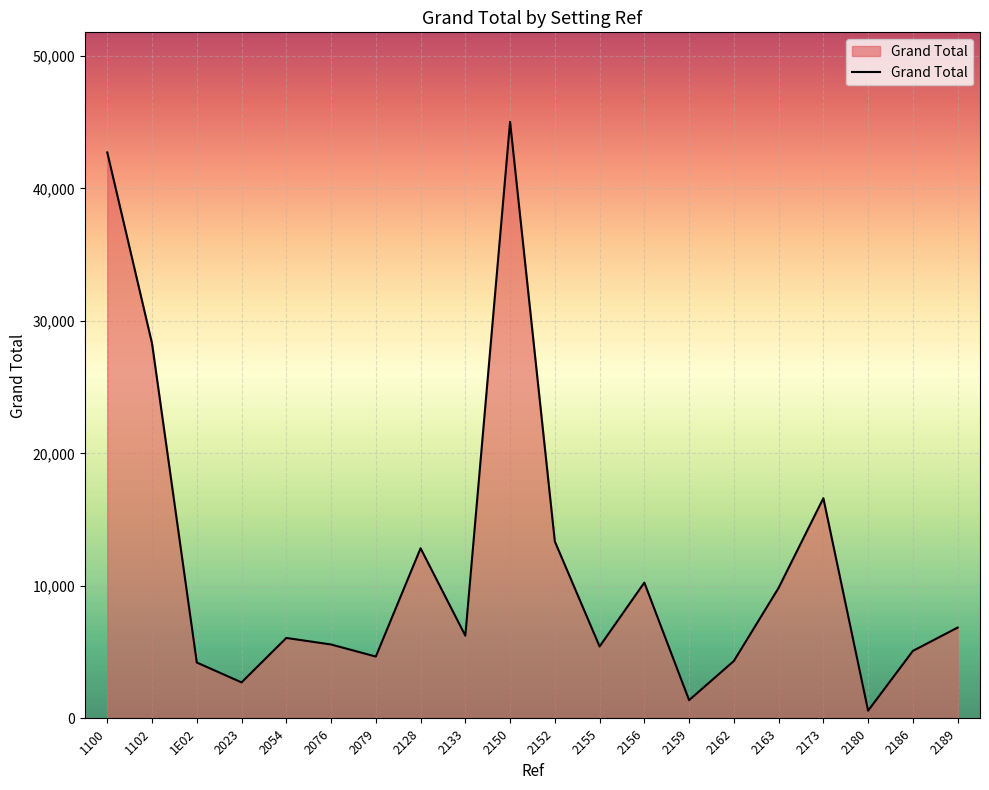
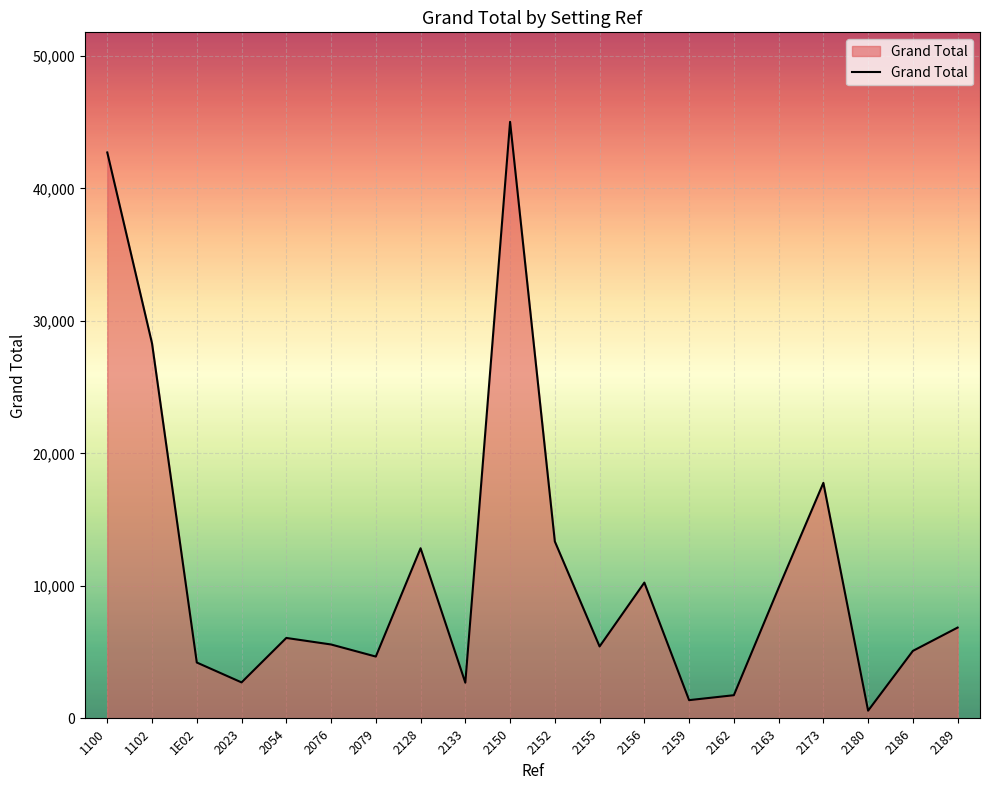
  {
    "1100": "42,700",
    "1102": "28,300",
    "1E02": "4,200",
    "2023": "2,700",
    "2054": "6,100",
    "2076": "5,600",
    "2079": "4,700",
    "2128": "12,800",
-   "2133": "6,200",
+   "2133": "2,700",
    "2150": "45,000",
    "2152": "13,400",
    "2155": "5,400",
    "2156": "10,300",
    "2159": "1,400",
-   "2162": "4,300",
+   "2162": "1,800",
    "2163": "9,900",
-   "2173": "16,600",
+   "2173": "17,800",
    "2180": "600",
    "2186": "5,100",
    "2189": "6,900"
  }
